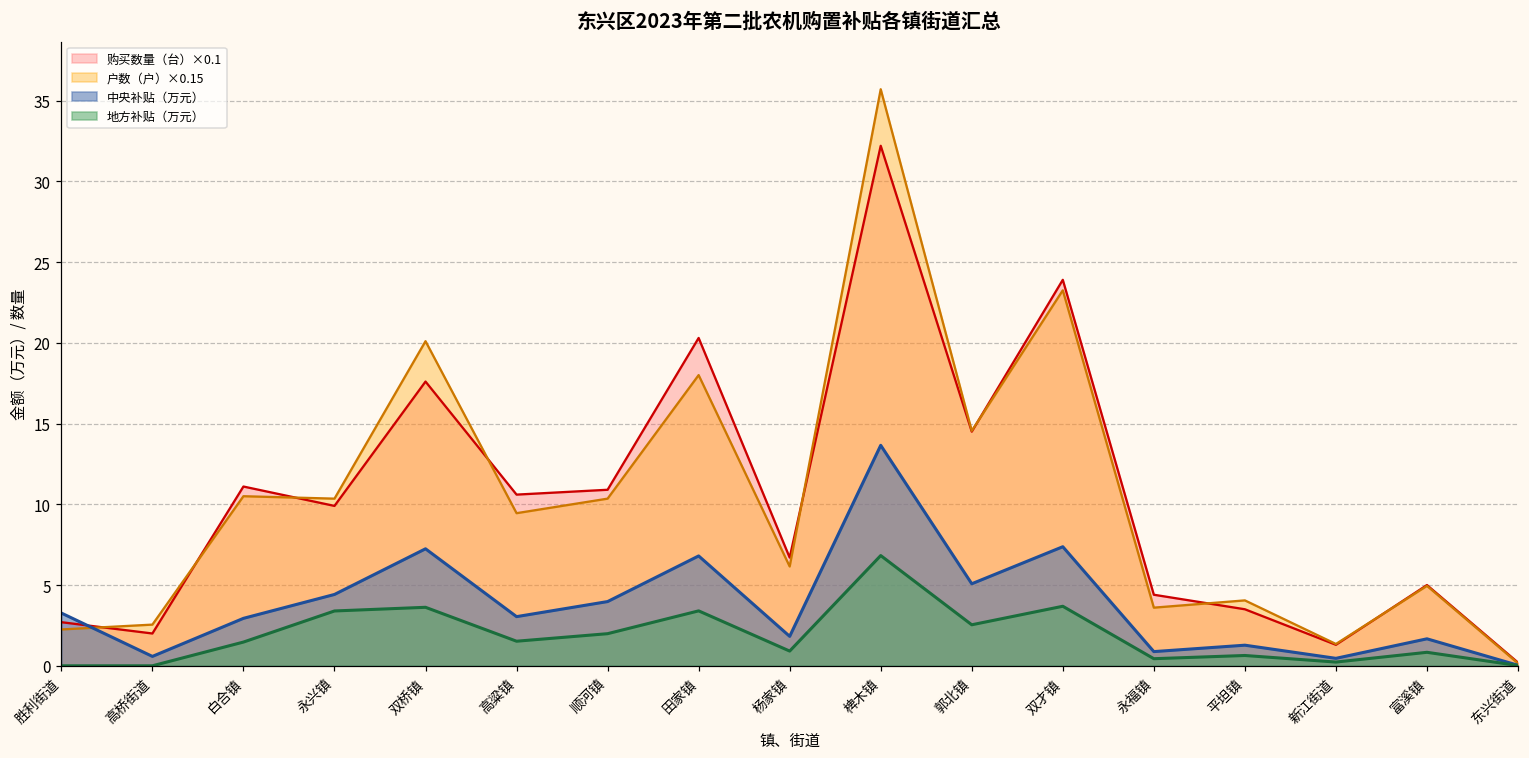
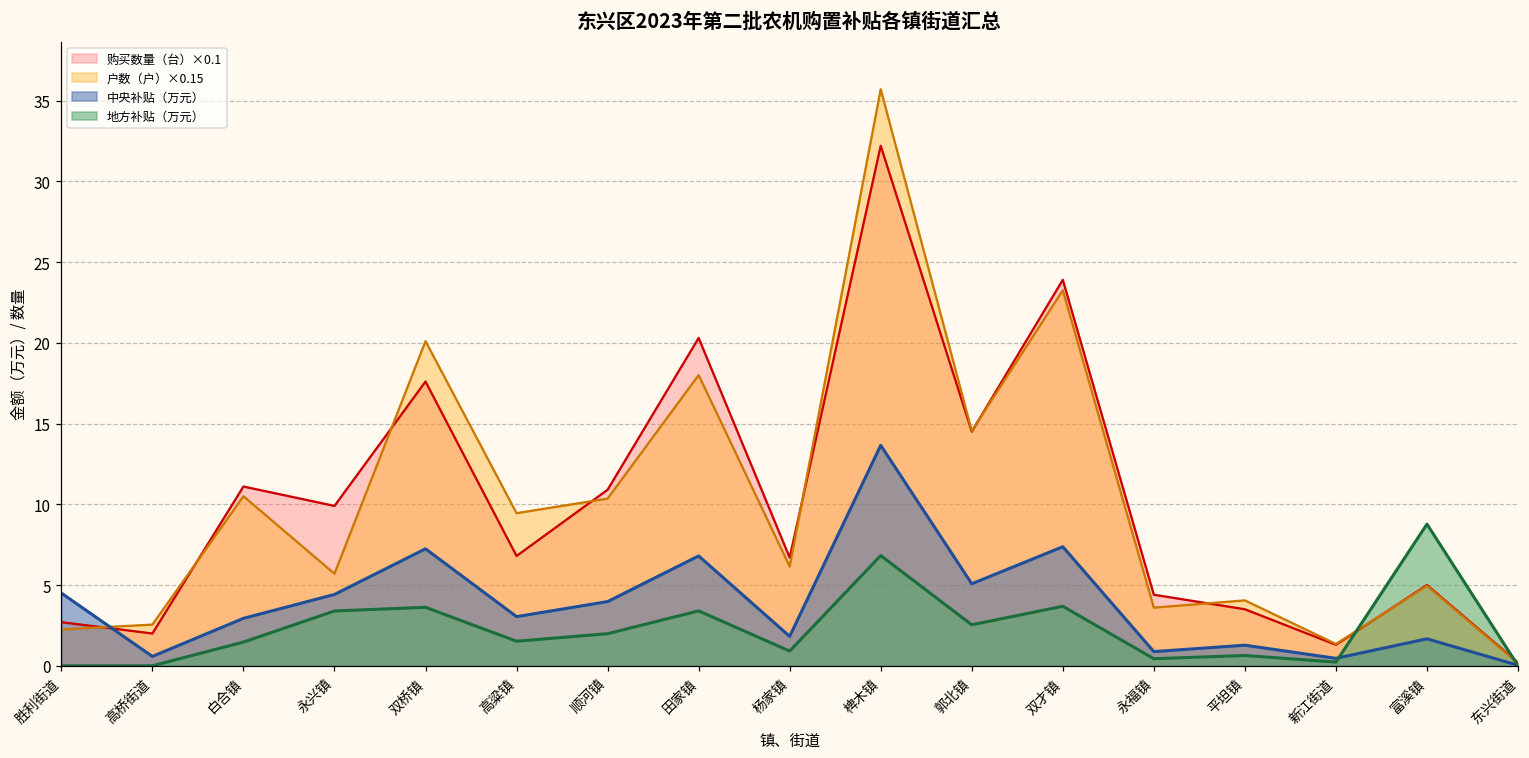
  {
    "购买数量（台）×0.1": {
      "胜利街道": 2.7,
      "高桥街道": 2.0,
      "白合镇": 11.1,
      "永兴镇": 9.9,
      "双桥镇": 17.6,
-     "高粱镇": 10.6,
+     "高粱镇": 6.8,
      "顺河镇": 10.9,
      "田家镇": 20.3,
      "杨家镇": 6.7,
      "椑木镇": 32.2,
      "双才镇": 23.9,
      "永福镇": 4.4,
      "平坦镇": 3.5
    },
    "户数（户）×0.15": {
      "胜利街道": 2.3,
      "高桥街道": 2.6,
      "白合镇": 10.5,
-     "永兴镇": 10.4,
+     "永兴镇": 5.7,
      "双桥镇": 20.1,
      "高粱镇": 9.5,
      "顺河镇": 10.4,
      "田家镇": 18.0,
      "杨家镇": 6.1,
      "椑木镇": 35.7,
      "双才镇": 23.3,
      "永福镇": 3.6,
      "平坦镇": 4.1
    },
    "中央补贴（万元）": {
-     "胜利街道": 3.3,
+     "胜利街道": 4.5,
      "高桥街道": 0.6,
      "白合镇": 2.9,
      "永兴镇": 4.4,
      "双桥镇": 7.2,
      "高粱镇": 3.0,
      "顺河镇": 4.0,
      "田家镇": 6.8,
      "杨家镇": 1.8,
      "椑木镇": 13.7,
      "郭北镇": 5.1,
      "双才镇": 7.4,
      "永福镇": 0.9,
      "平坦镇": 1.3,
      "新江街道": 0.5,
      "富溪镇": 1.7
    },
    "地方补贴（万元）": {
      "胜利街道": 0.0,
      "高桥街道": 0.0,
      "白合镇": 1.5,
      "永兴镇": 3.4,
      "双桥镇": 3.6,
      "高粱镇": 1.5,
      "顺河镇": 2.0,
      "田家镇": 3.4,
      "杨家镇": 0.9,
      "椑木镇": 6.8,
      "郭北镇": 2.5,
      "双才镇": 3.7,
      "永福镇": 0.4,
      "平坦镇": 0.6,
      "新江街道": 0.2,
-     "富溪镇": 0.8
+     "富溪镇": 8.8
    }
  }
